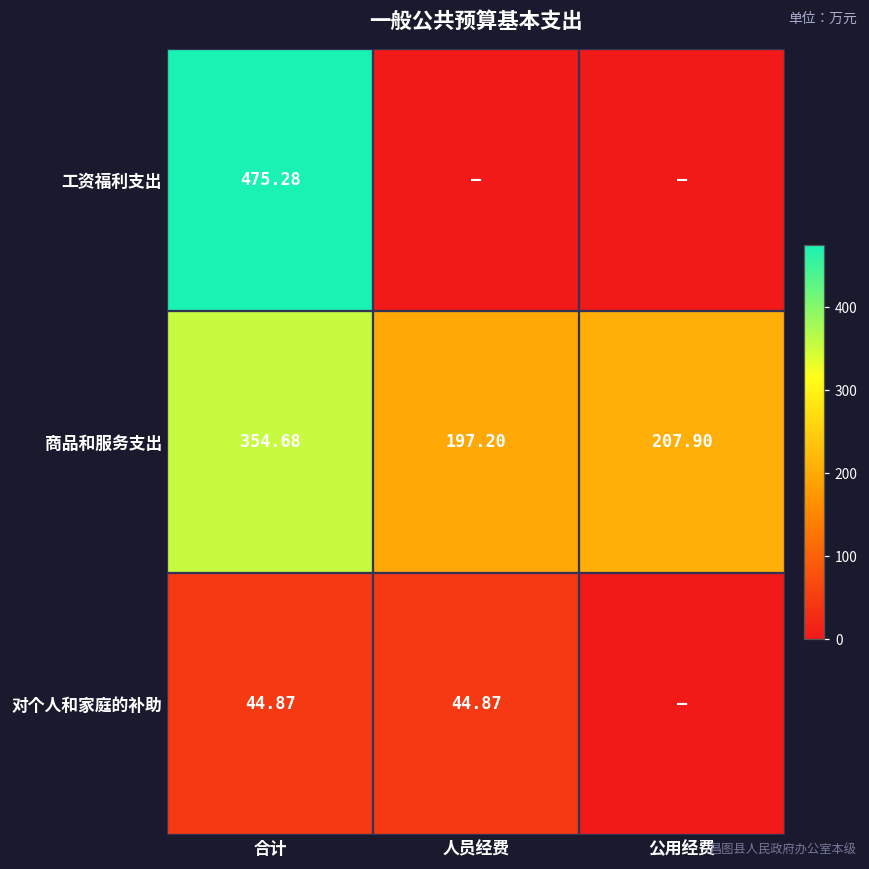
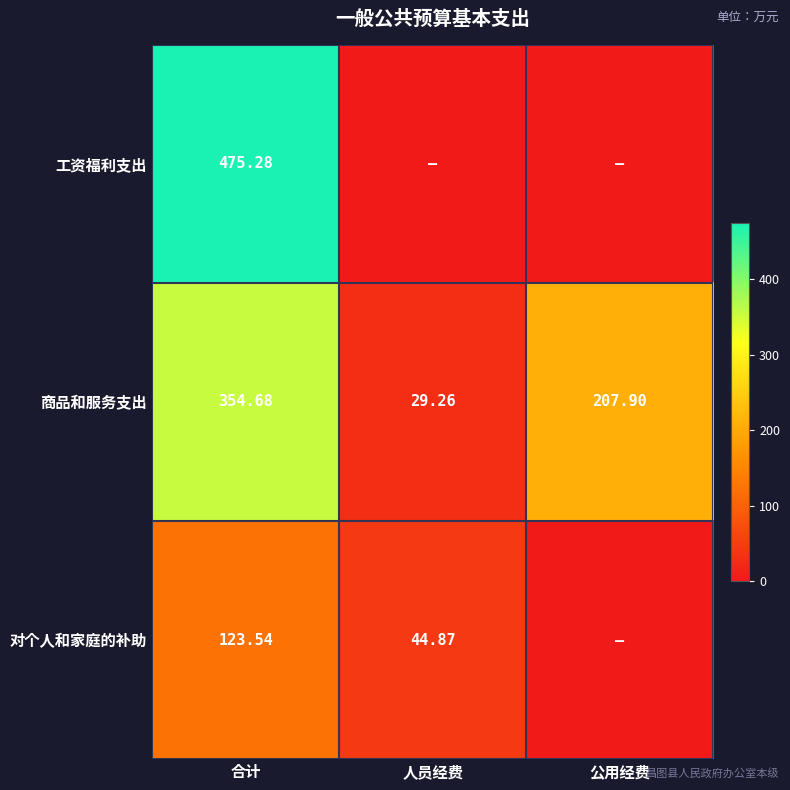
  {
    "工资福利支出": {
      "合计": 475.28
    },
    "商品和服务支出": {
      "合计": 354.68,
-     "人员经费": 197.20,
+     "人员经费": 29.26,
      "公用经费": 207.90
    },
    "对个人和家庭的补助": {
-     "合计": 44.87,
+     "合计": 123.54,
      "人员经费": 44.87
    }
  }
